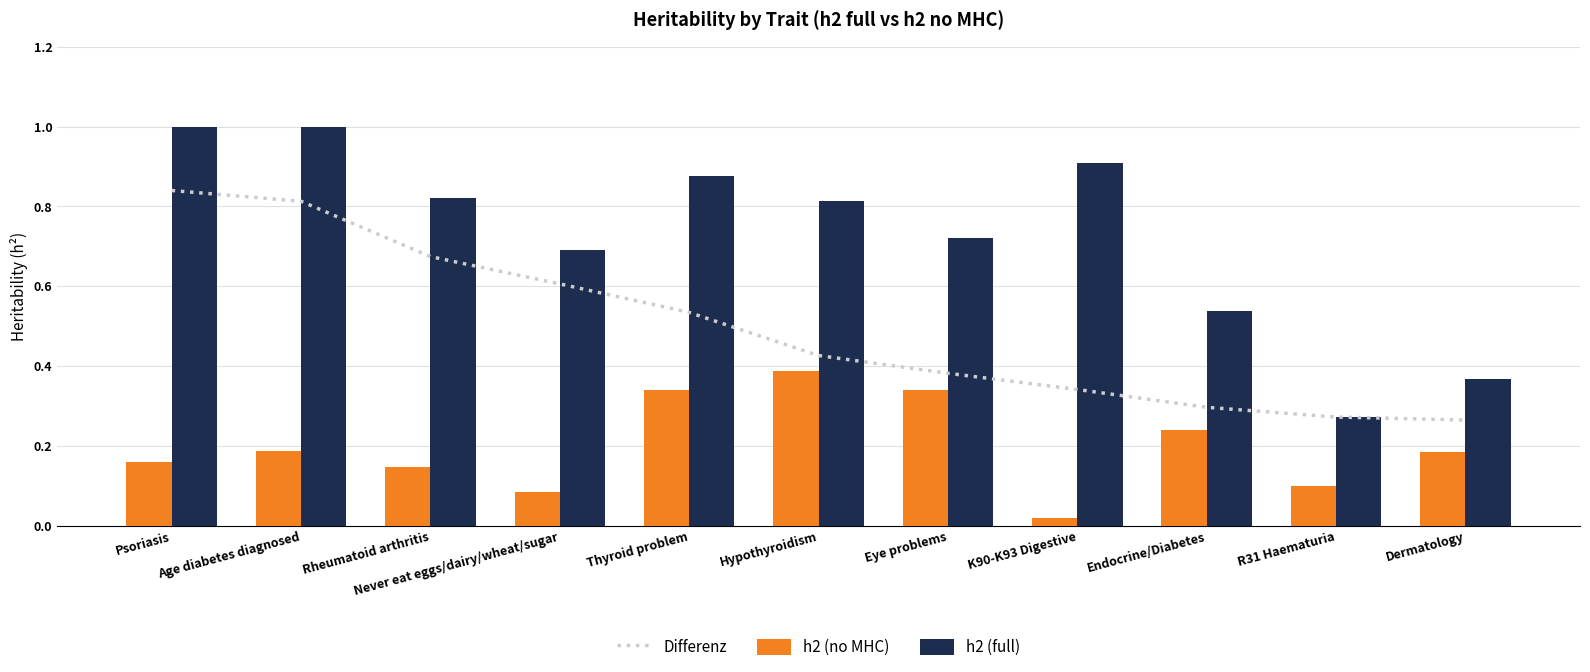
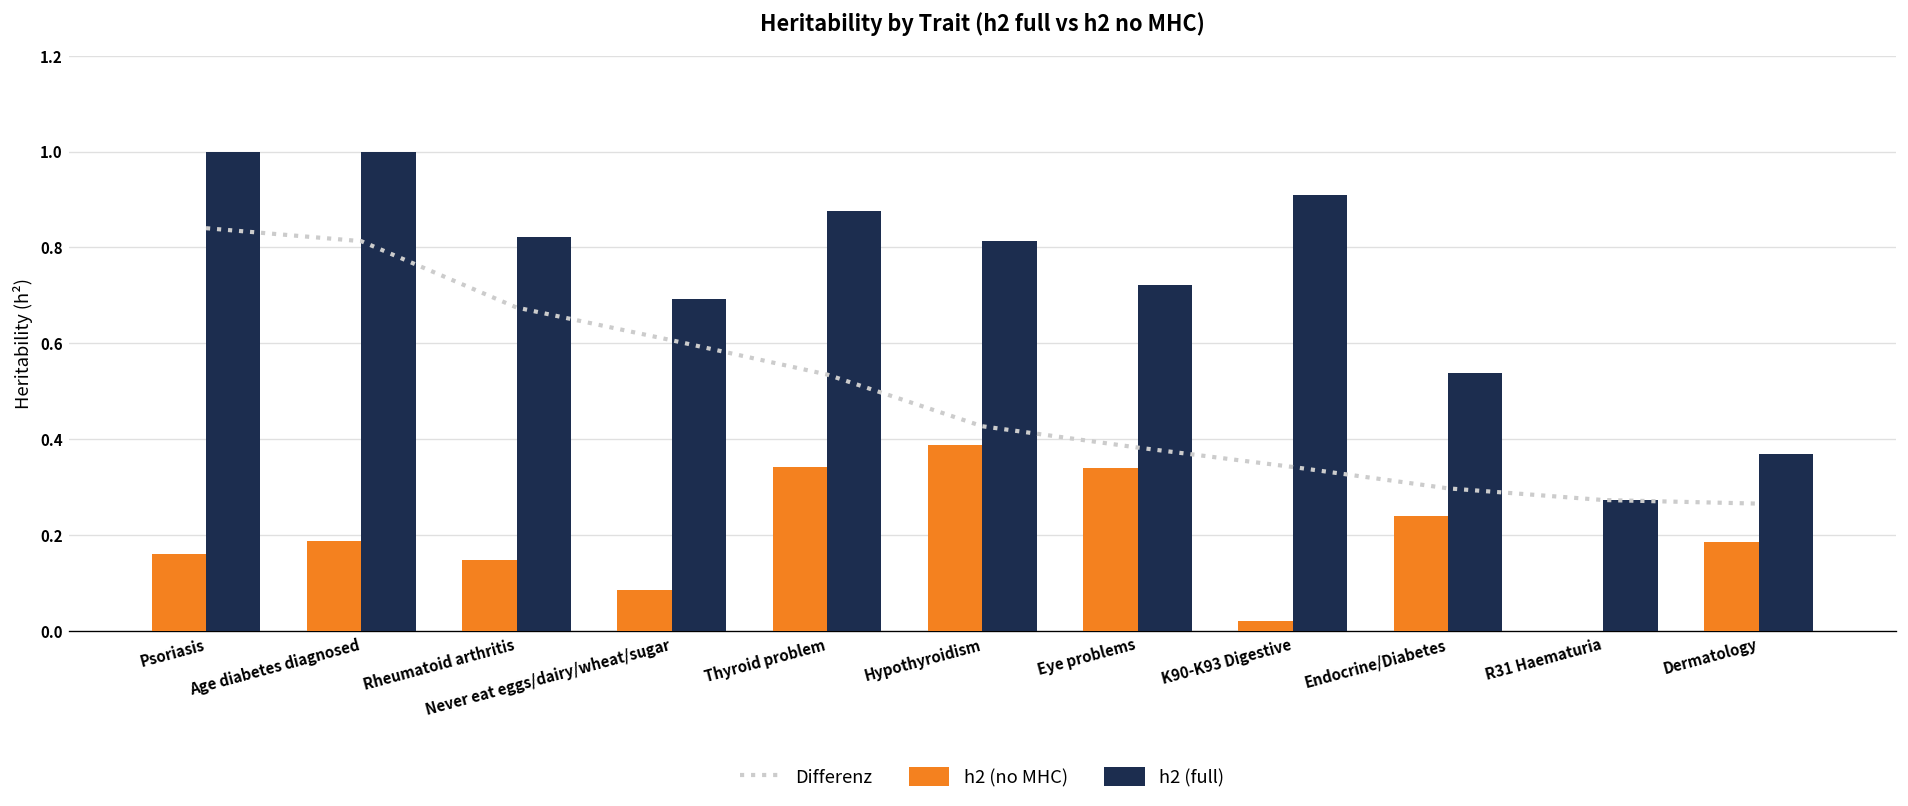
  {
    "h2 (no MHC)": {
      "Psoriasis": 0.16,
      "Age diabetes diagnosed": 0.19,
      "Rheumatoid arthritis": 0.15,
      "Never eat eggs/dairy/wheat/sugar": 0.09,
      "Thyroid problem": 0.34,
      "Hypothyroidism": 0.39,
      "Eye problems": 0.34,
      "K90-K93 Digestive": 0.02,
      "Endocrine/Diabetes": 0.24,
-     "R31 Haematuria": 0.1,
+     "R31 Haematuria": 0.0,
      "Dermatology": 0.18
    },
    "Differenz": {
      "Psoriasis": 0.84,
      "Age diabetes diagnosed": 0.81,
      "Rheumatoid arthritis": 0.67,
      "Never eat eggs/dairy/wheat/sugar": 0.6,
      "Thyroid problem": 0.53,
      "Hypothyroidism": 0.43,
      "Eye problems": 0.38,
      "K90-K93 Digestive": 0.34,
      "Endocrine/Diabetes": 0.3,
      "R31 Haematuria": 0.27,
      "Dermatology": 0.27
    },
    "h2 (full)": {
      "Psoriasis": 1.0,
      "Age diabetes diagnosed": 1.0,
      "Rheumatoid arthritis": 0.82,
      "Never eat eggs/dairy/wheat/sugar": 0.69,
      "Thyroid problem": 0.88,
      "Hypothyroidism": 0.81,
      "Eye problems": 0.72,
      "K90-K93 Digestive": 0.91,
      "Endocrine/Diabetes": 0.54,
      "R31 Haematuria": 0.27,
      "Dermatology": 0.37
    }
  }
